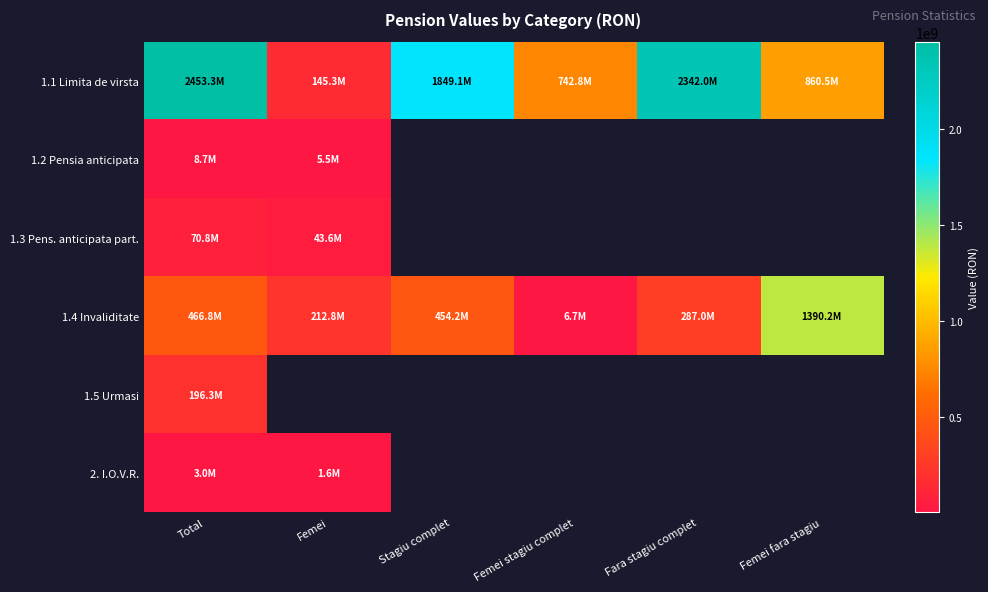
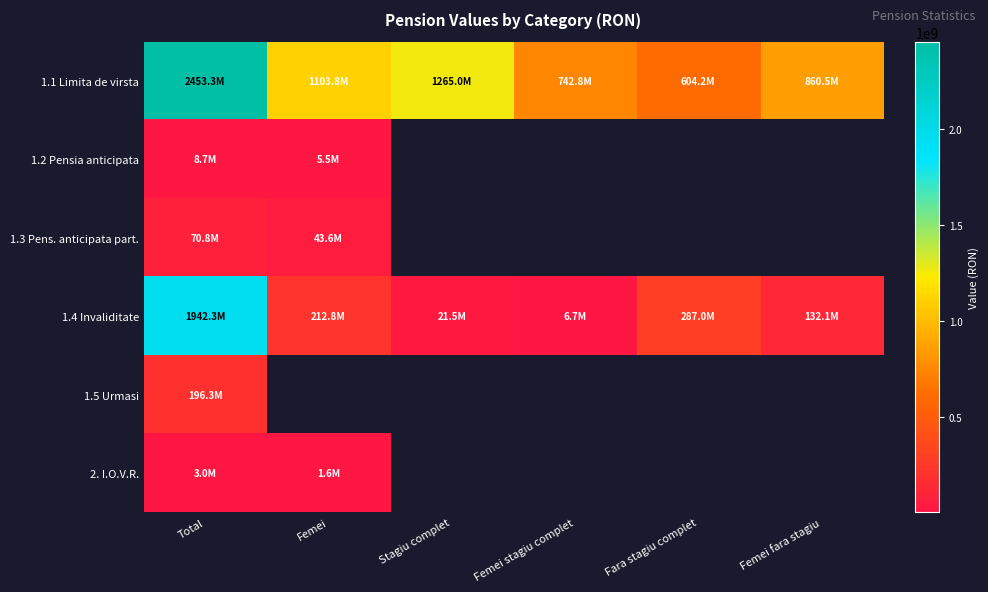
  {
    "1.1 Limita de virsta": {
      "Total": "2453.3M",
-     "Femei": "145.3M",
-     "Stagiu complet": "1849.1M",
+     "Femei": "1103.8M",
+     "Stagiu complet": "1265.0M",
      "Femei stagiu complet": "742.8M",
-     "Fara stagiu complet": "2342.0M",
+     "Fara stagiu complet": "604.2M",
      "Femei fara stagiu": "860.5M"
    },
    "1.2 Pensia anticipata": {
      "Total": "8.7M",
      "Femei": "5.5M"
    },
    "1.3 Pens. anticipata part.": {
      "Total": "70.8M",
      "Femei": "43.6M"
    },
    "1.4 Invaliditate": {
-     "Total": "466.8M",
+     "Total": "1942.3M",
      "Femei": "212.8M",
-     "Stagiu complet": "454.2M",
+     "Stagiu complet": "21.5M",
      "Femei stagiu complet": "6.7M",
      "Fara stagiu complet": "287.0M",
-     "Femei fara stagiu": "1390.2M"
+     "Femei fara stagiu": "132.1M"
    },
    "1.5 Urmasi": {
      "Total": "196.3M"
    },
    "2. I.O.V.R.": {
      "Total": "3.0M",
      "Femei": "1.6M"
    }
  }
